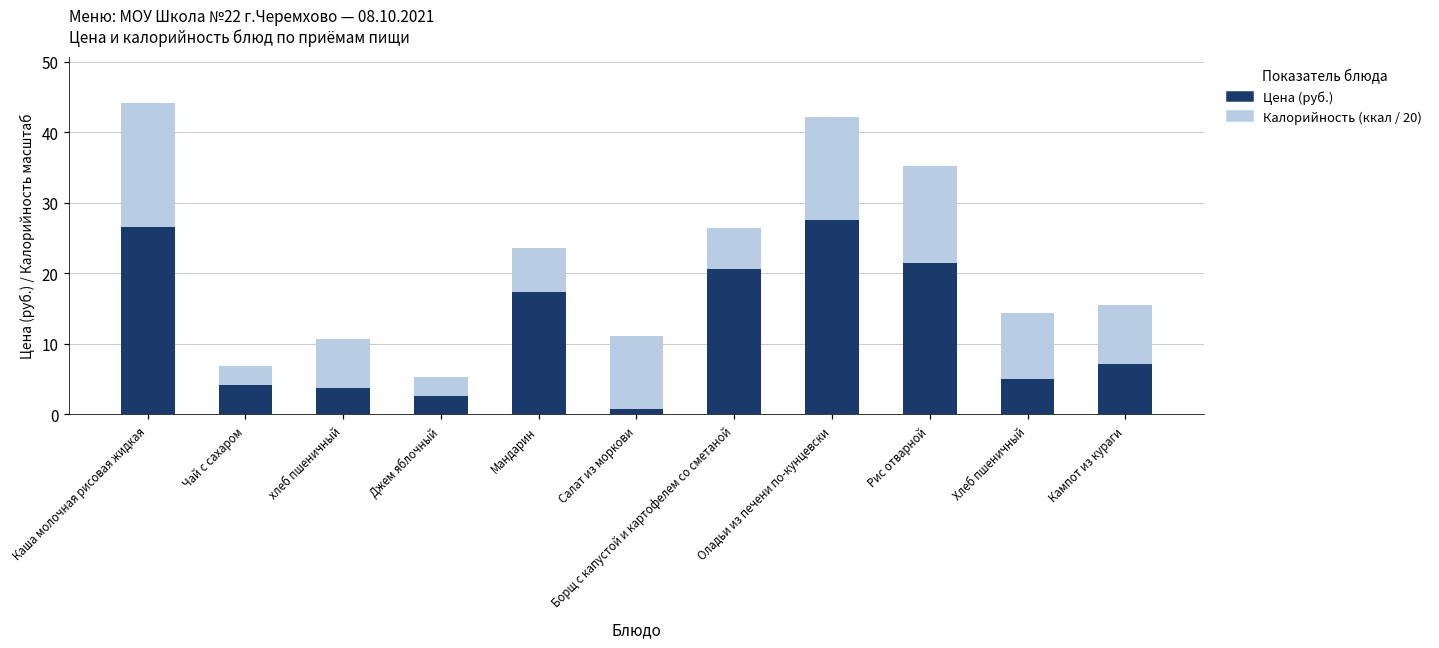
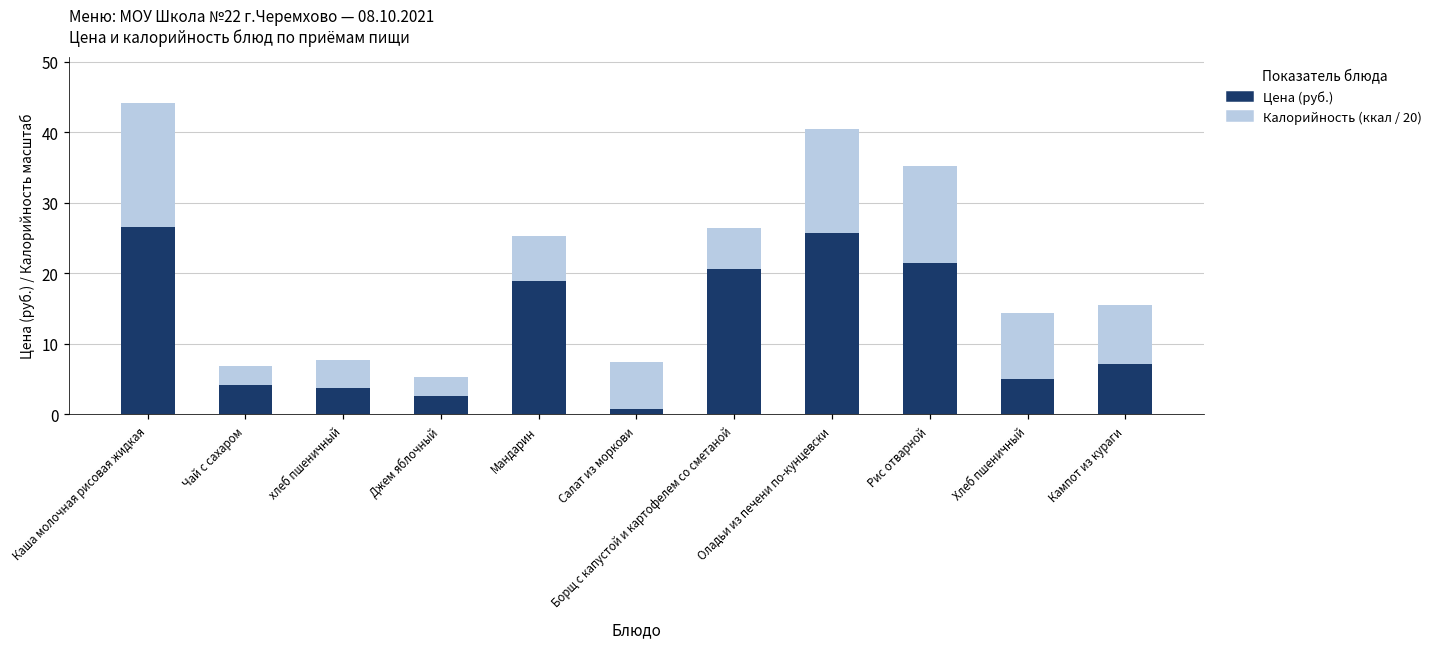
  {
    "Цена (руб.)": {
      "Каша молочная рисовая жидкая": 27,
      "Чай с сахаром": 4,
      "хлеб пшеничный": 4,
      "Джем яблочный": 3,
-     "Мандарин": 17,
+     "Мандарин": 19,
      "Салат из моркови": 1,
      "Борщ с капустой и картофелем со сметаной": 21,
-     "Оладьи из печени по-кунцевски": 28,
+     "Оладьи из печени по-кунцевски": 26,
      "Рис отварной": 22,
      "Хлеб пшеничный": 5,
      "Кампот из кураги": 7
    },
    "Калорийность (ккал / 20)": {
      "Каша молочная рисовая жидкая": 17,
      "Чай с сахаром": 3,
-     "хлеб пшеничный": 7,
+     "хлеб пшеничный": 4,
      "Джем яблочный": 3,
      "Мандарин": 6,
-     "Салат из моркови": 10,
+     "Салат из моркови": 7,
      "Борщ с капустой и картофелем со сметаной": 6,
      "Оладьи из печени по-кунцевски": 15,
      "Рис отварной": 14,
      "Хлеб пшеничный": 9,
      "Кампот из кураги": 8
    }
  }
